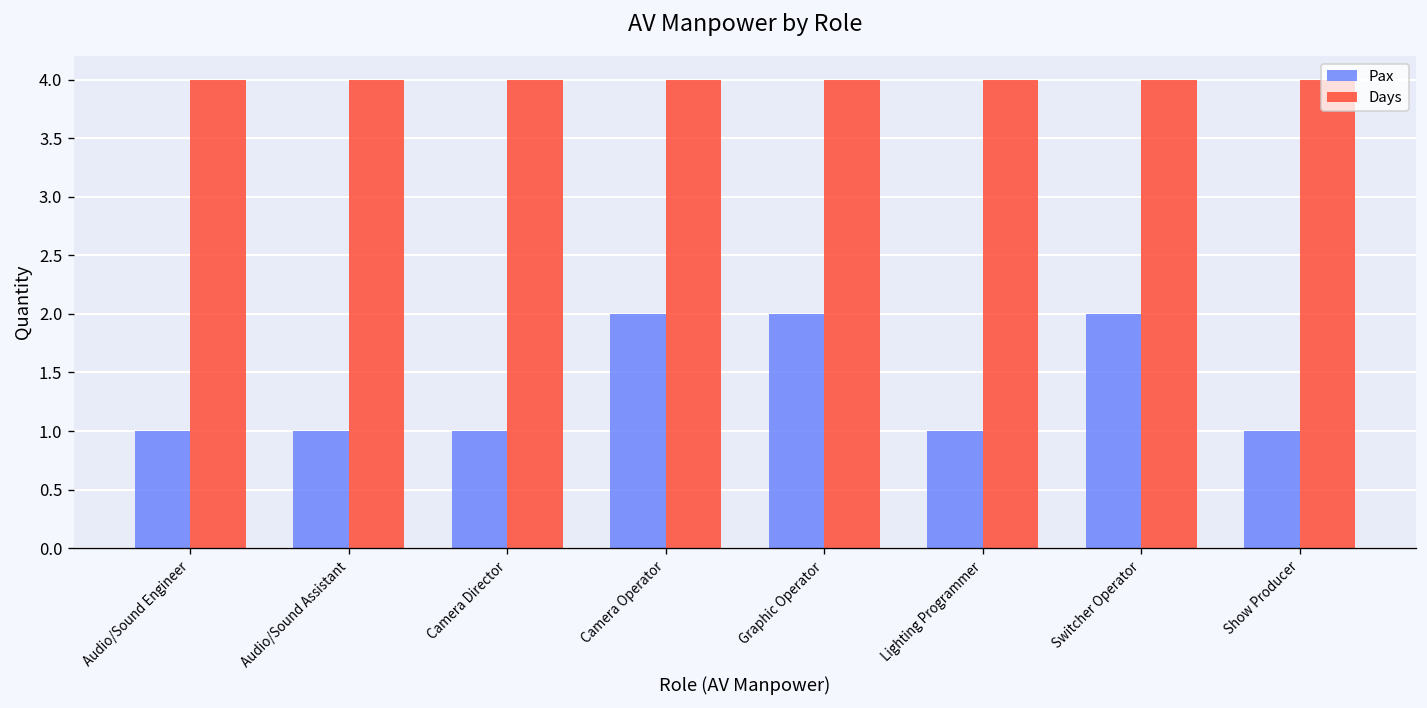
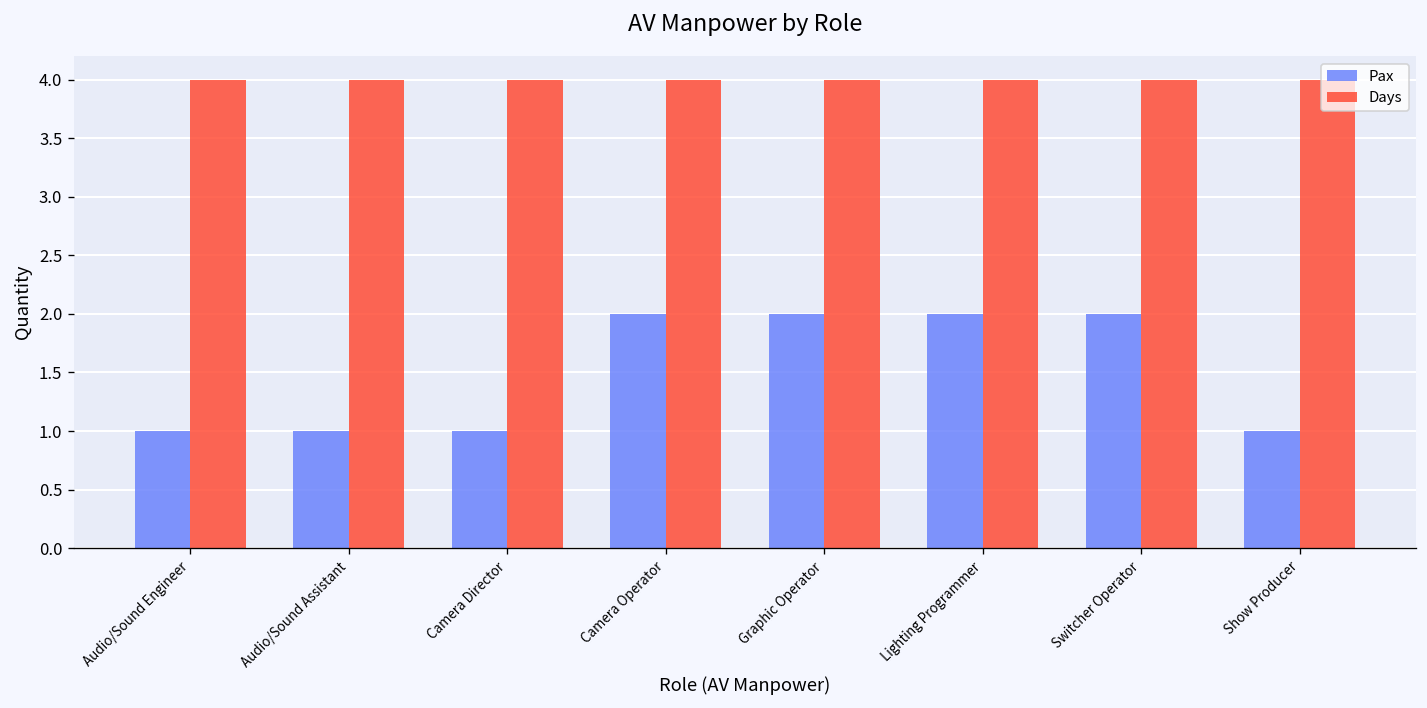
  {
    "Pax": {
      "Audio/Sound Engineer": 1,
      "Audio/Sound Assistant": 1,
      "Camera Director": 1,
      "Camera Operator": 2,
      "Graphic Operator": 2,
-     "Lighting Programmer": 1,
+     "Lighting Programmer": 2,
      "Switcher Operator": 2,
      "Show Producer": 1
    },
    "Days": {
      "Audio/Sound Engineer": 4,
      "Audio/Sound Assistant": 4,
      "Camera Director": 4,
      "Camera Operator": 4,
      "Graphic Operator": 4,
      "Lighting Programmer": 4,
      "Switcher Operator": 4
    }
  }
